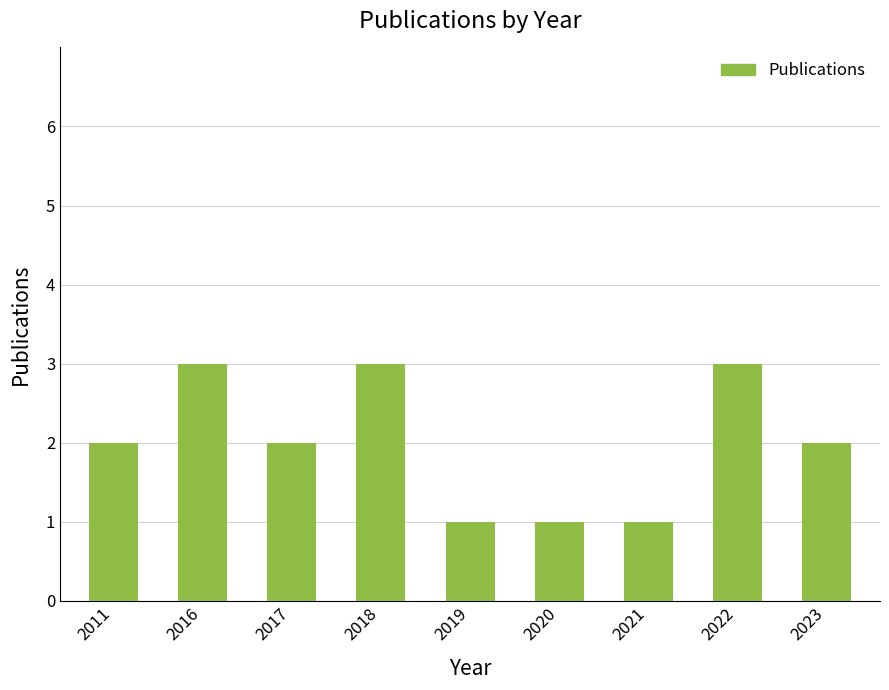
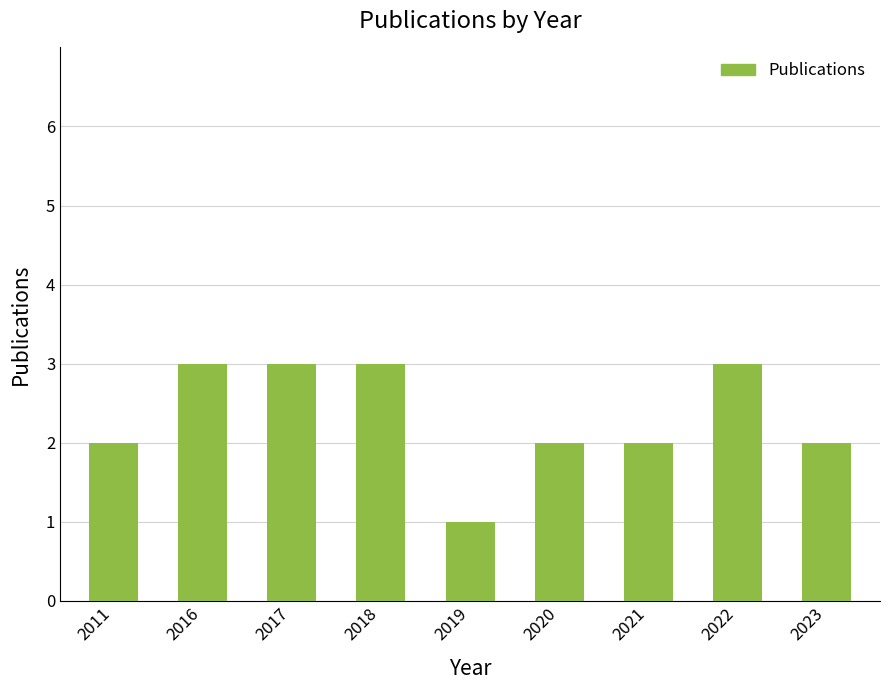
  {
    "2011": 2,
    "2016": 3,
-   "2017": 2,
+   "2017": 3,
    "2018": 3,
    "2019": 1,
-   "2020": 1,
-   "2021": 1,
+   "2020": 2,
+   "2021": 2,
    "2022": 3,
    "2023": 2
  }
